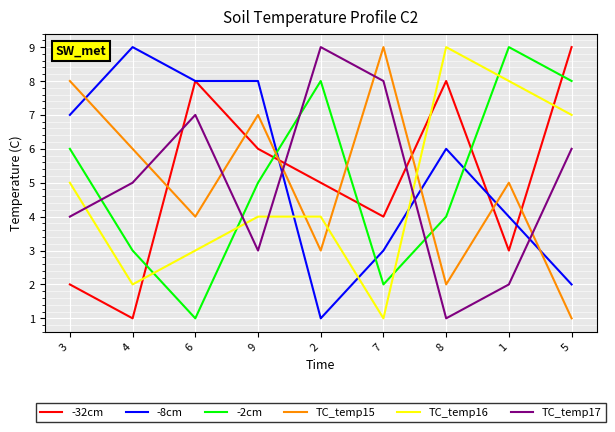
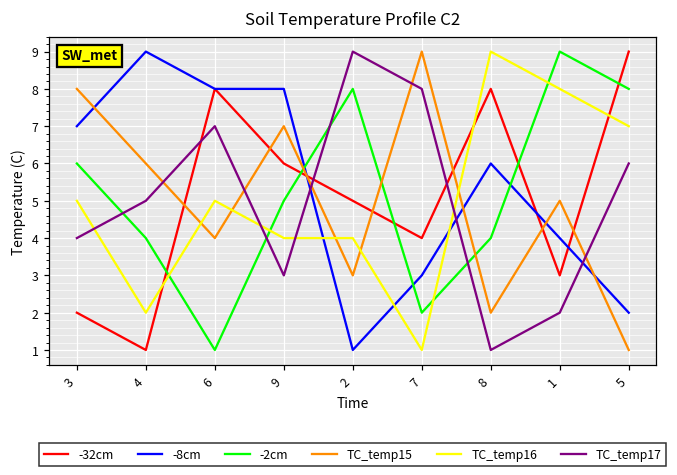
  {
    "-32cm": {
      "3": 2,
      "4": 1,
      "9": 6,
      "2": 5,
      "7": 4,
      "8": 8,
      "1": 3,
      "5": 9
    },
    "-8cm": {
      "3": 7,
      "4": 9,
      "9": 8,
      "2": 1,
      "7": 3,
      "8": 6,
      "1": 4,
      "5": 2
    },
    "-2cm": {
      "3": 6,
-     "4": 3,
+     "4": 4,
      "6": 1,
      "9": 5,
      "2": 8,
      "7": 2,
      "8": 4,
      "1": 9,
      "5": 8
    },
    "TC_temp15": {
      "3": 8,
      "4": 6,
      "6": 4,
      "9": 7,
      "2": 3,
      "7": 9,
      "8": 2,
      "1": 5,
      "5": 1
    },
    "TC_temp16": {
      "3": 5,
      "4": 2,
-     "6": 3,
+     "6": 5,
      "9": 4,
      "2": 4,
      "7": 1,
      "8": 9,
      "1": 8,
      "5": 7
    },
    "TC_temp17": {
      "3": 4,
      "4": 5,
      "6": 7,
      "9": 3,
      "2": 9,
      "7": 8,
      "8": 1,
      "1": 2,
      "5": 6
    }
  }
